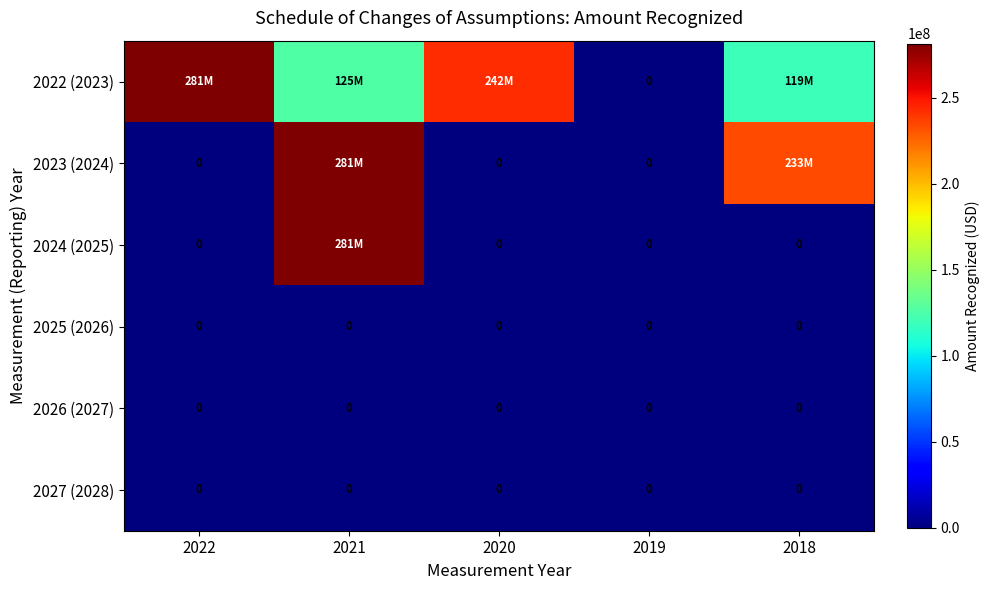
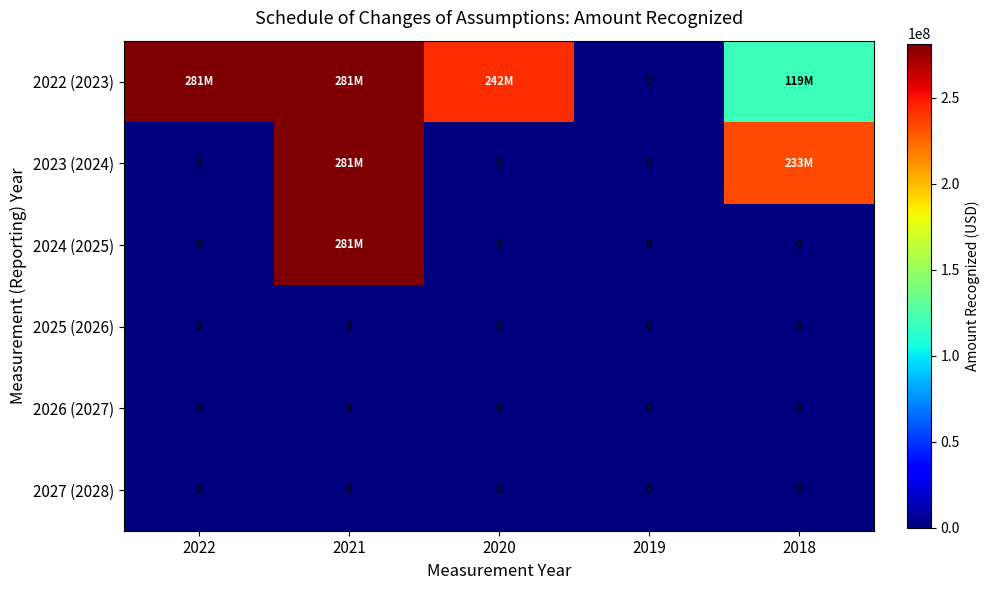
  {
    "2022 (2023)": {
      "2022": "281M",
-     "2021": "125M",
+     "2021": "281M",
      "2020": "242M",
      "2019": "0",
      "2018": "119M"
    },
    "2023 (2024)": {
      "2022": "0",
      "2021": "281M",
      "2020": "0",
      "2019": "0",
      "2018": "233M"
    },
    "2024 (2025)": {
      "2022": "0",
      "2021": "281M",
      "2020": "0",
      "2019": "0",
      "2018": "0"
    },
    "2025 (2026)": {
      "2022": "0",
      "2021": "0",
      "2020": "0",
      "2019": "0",
      "2018": "0"
    },
    "2026 (2027)": {
      "2022": "0",
      "2021": "0",
      "2020": "0",
      "2019": "0",
      "2018": "0"
    },
    "2027 (2028)": {
      "2022": "0",
      "2021": "0",
      "2020": "0",
      "2019": "0",
      "2018": "0"
    }
  }
